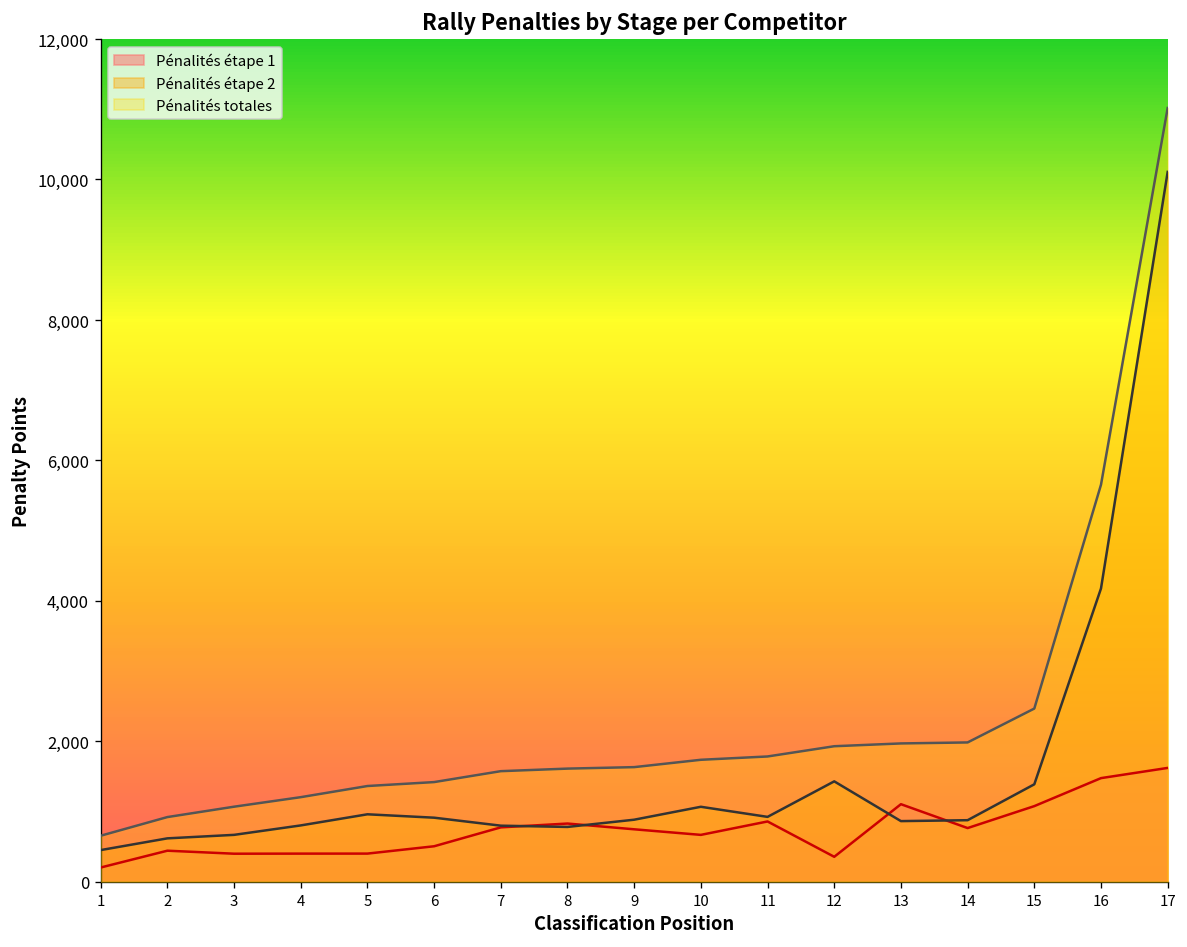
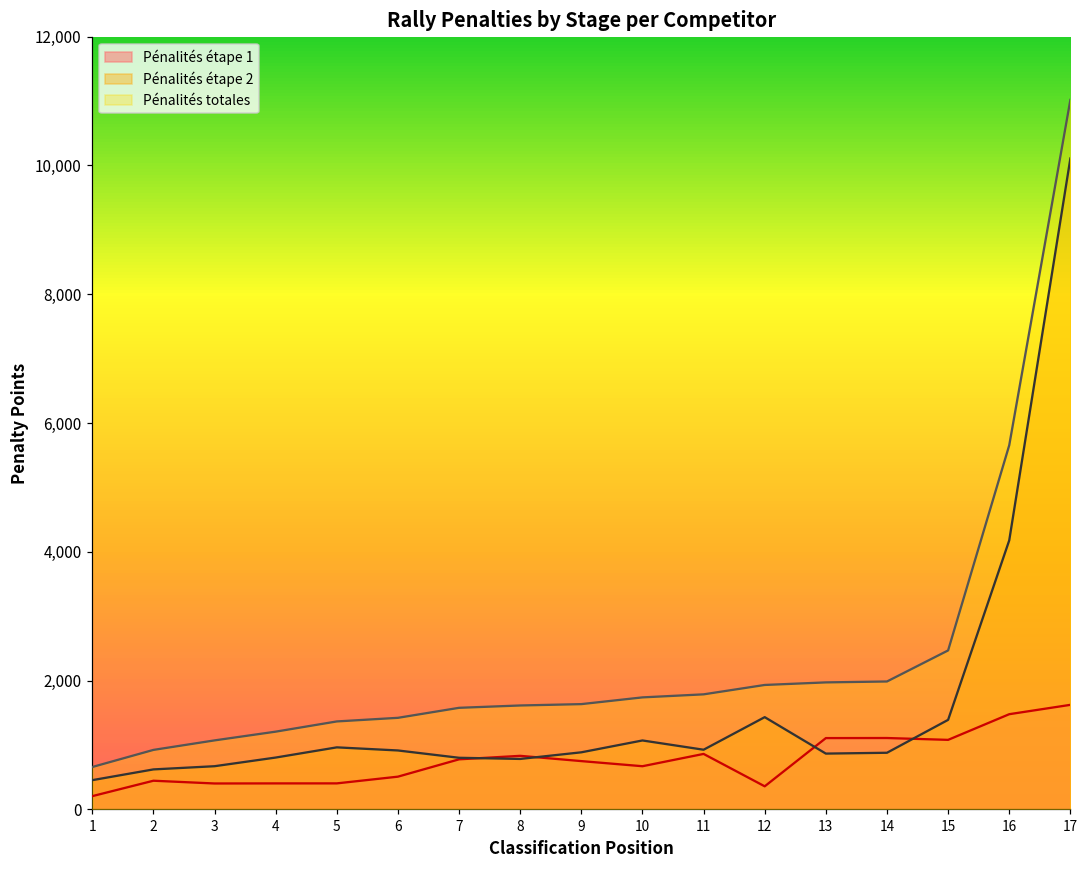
  {
    "Pénalités étape 1": {
      "1": "200",
      "2": "400",
      "3": "400",
      "4": "400",
      "5": "400",
      "6": "500",
      "8": "800",
      "9": "700",
      "10": "700",
      "11": "900",
      "12": "400",
      "13": "1,100",
-     "14": "800",
+     "14": "1,100",
      "15": "1,100",
      "16": "1,500",
      "17": "1,600"
    }
  }
